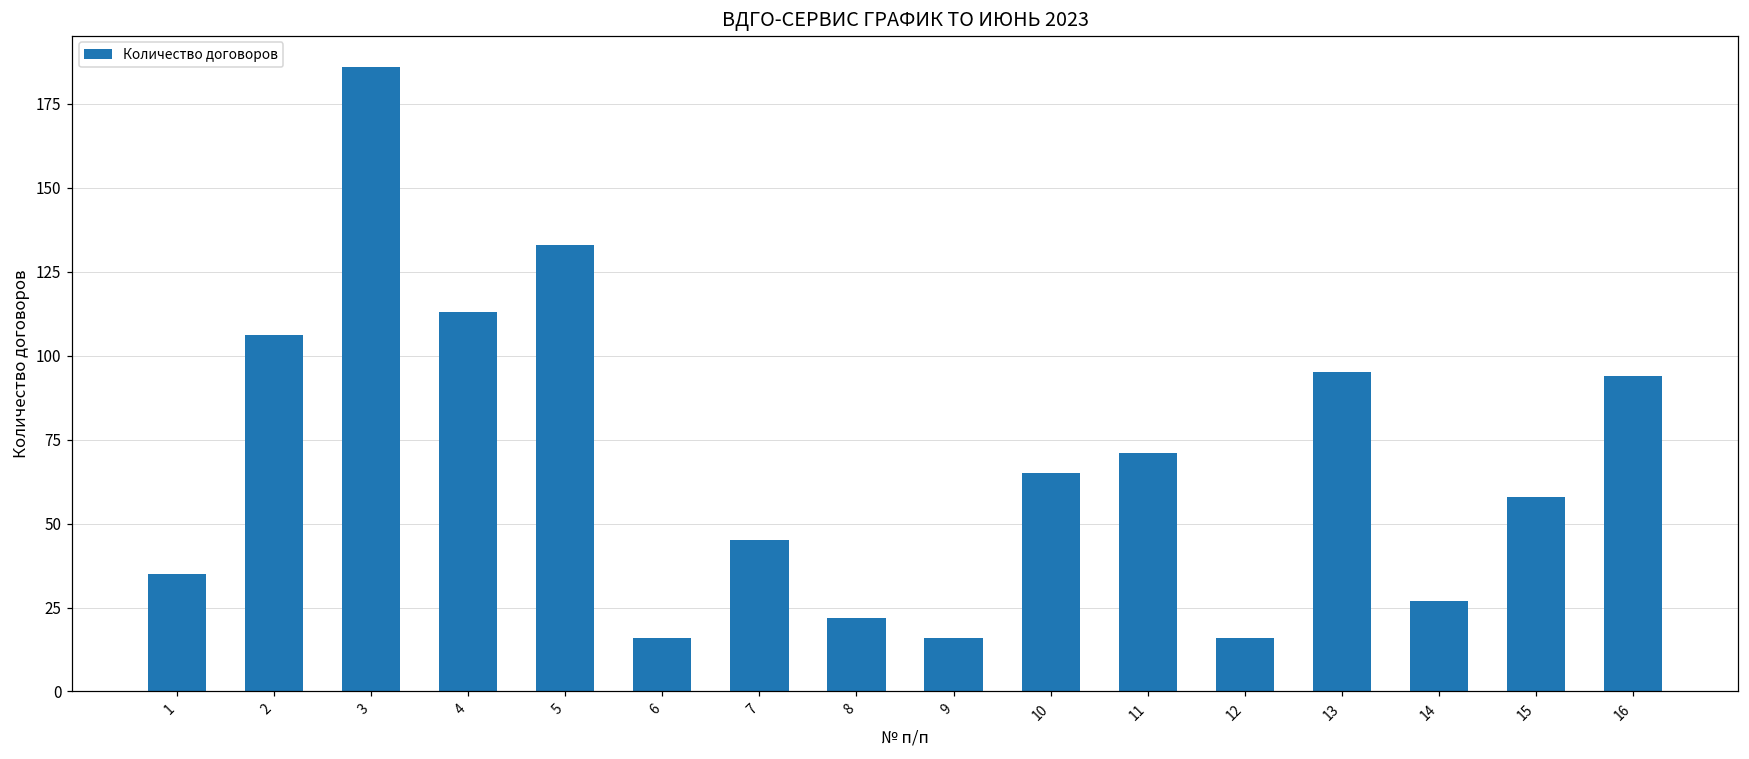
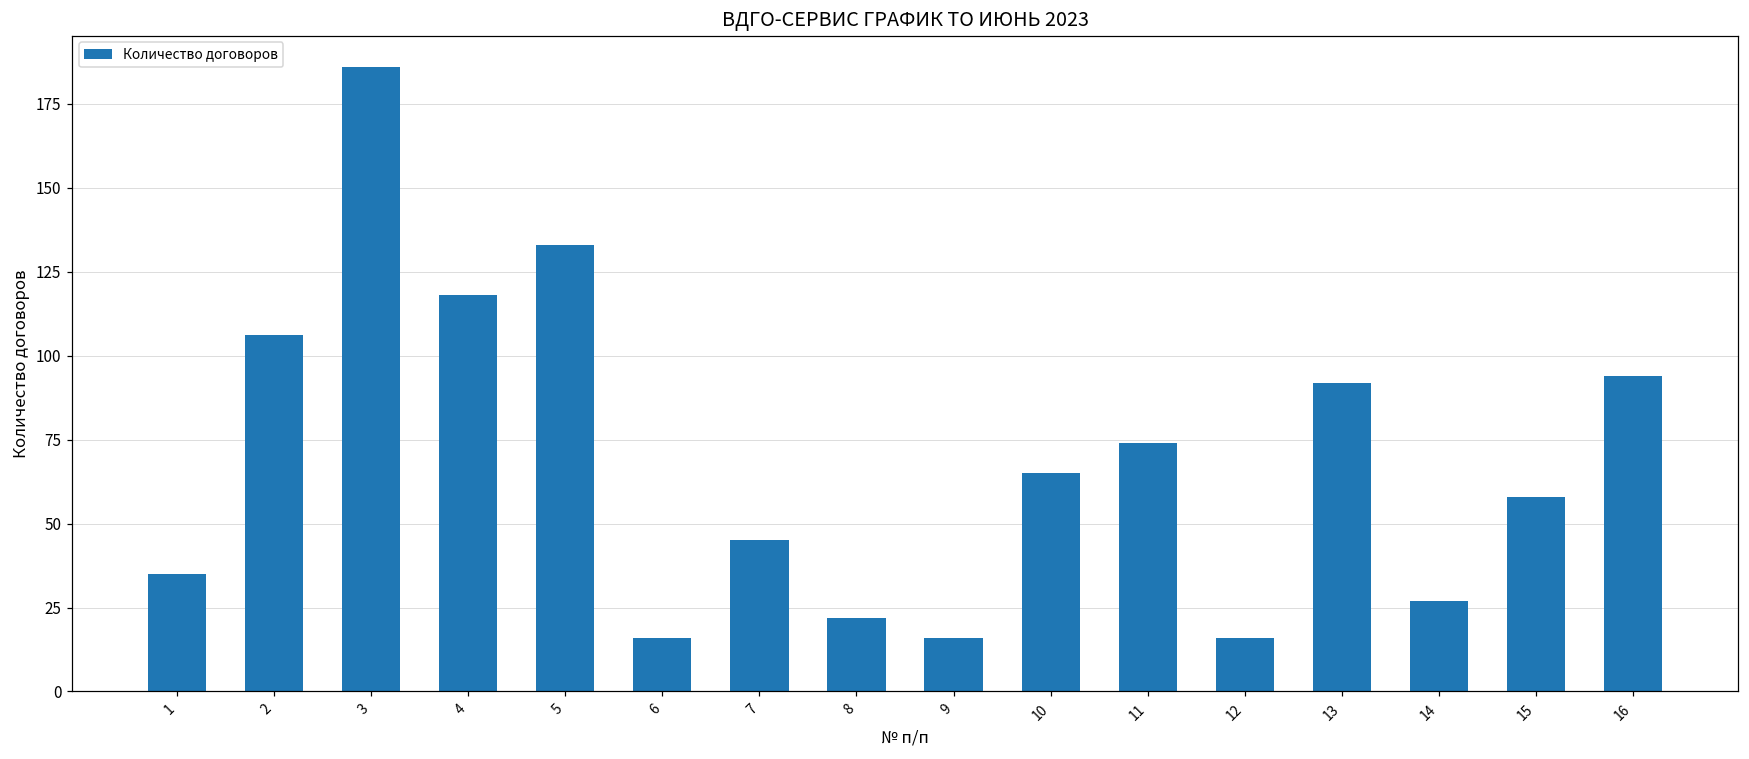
  {
    "1": 35,
    "2": 106,
    "3": 186,
-   "4": 113,
+   "4": 118,
    "5": 133,
    "6": 16,
    "7": 45,
    "8": 22,
    "9": 16,
    "10": 65,
-   "11": 71,
+   "11": 74,
    "12": 16,
-   "13": 95,
+   "13": 92,
    "14": 27,
    "15": 58,
    "16": 94
  }
